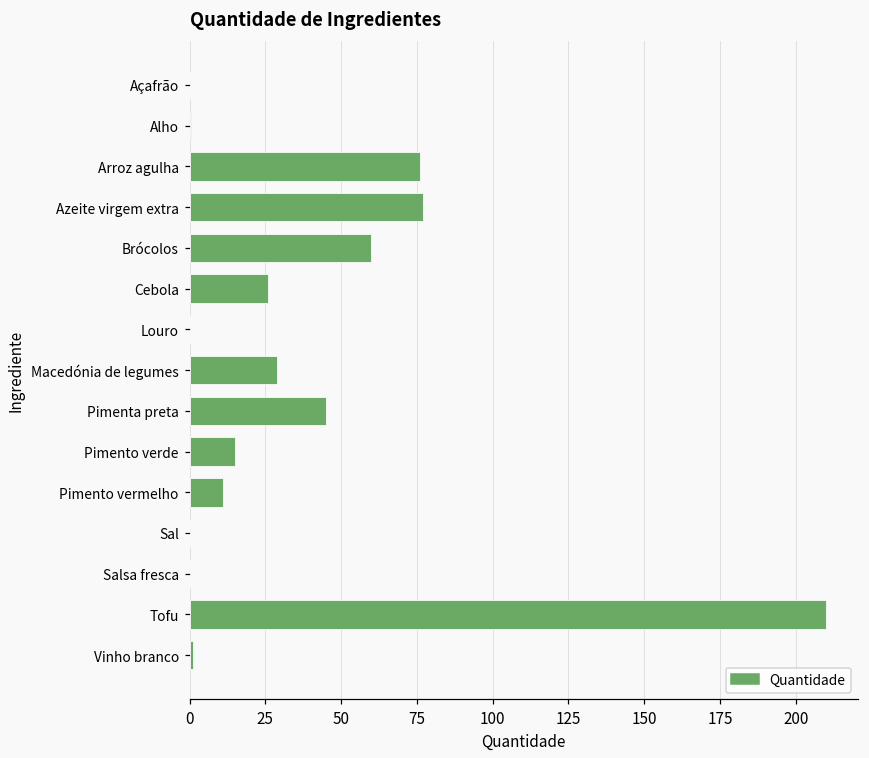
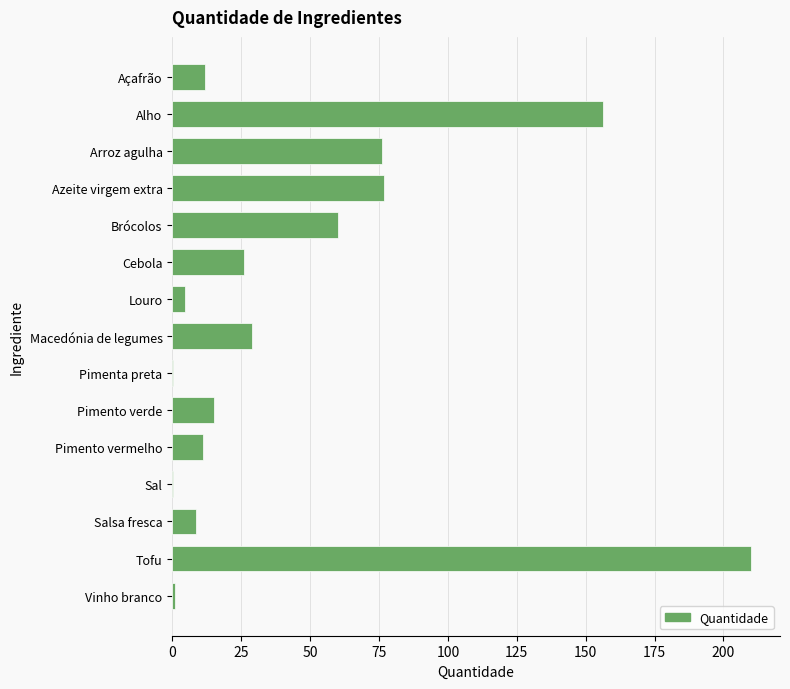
  {
-   "Açafrão": 0,
-   "Alho": 1,
+   "Açafrão": 12,
+   "Alho": 156,
    "Arroz agulha": 76,
    "Azeite virgem extra": 77,
    "Brócolos": 60,
    "Cebola": 26,
-   "Louro": 0,
+   "Louro": 4,
    "Macedónia de legumes": 29,
-   "Pimenta preta": 45,
+   "Pimenta preta": 0,
    "Pimento verde": 15,
    "Pimento vermelho": 11,
-   "Salsa fresca": 0,
+   "Salsa fresca": 8,
    "Tofu": 210,
    "Vinho branco": 1
  }
